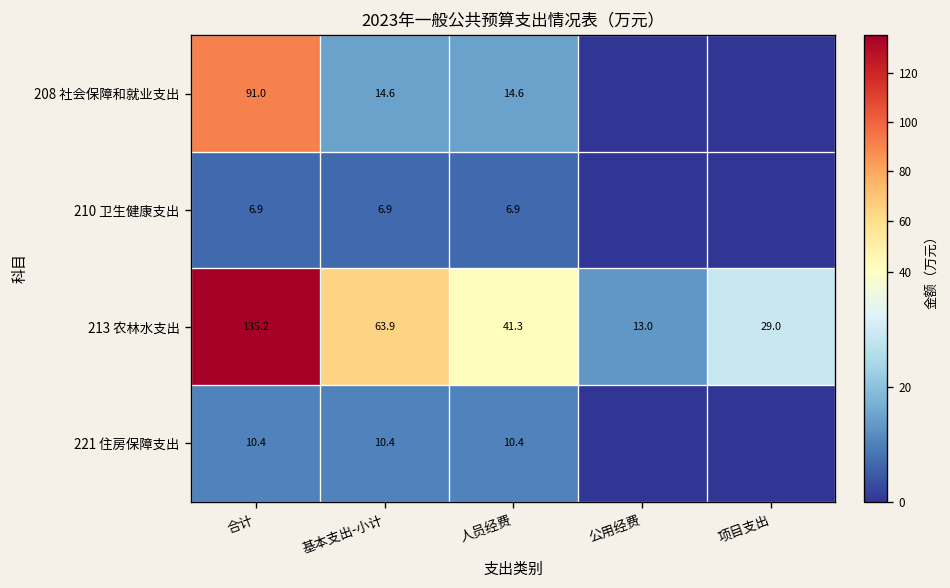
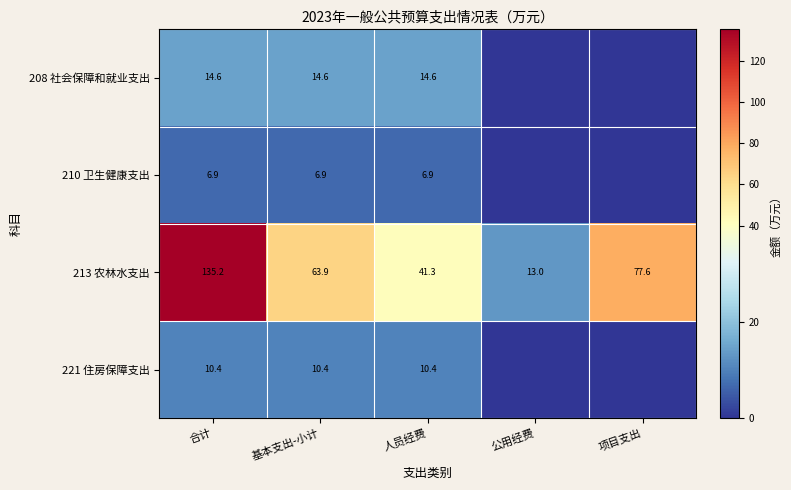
  {
    "208 社会保障和就业支出": {
-     "合计": 91.0,
+     "合计": 14.6,
      "基本支出-小计": 14.6,
      "人员经费": 14.6
    },
    "210 卫生健康支出": {
      "合计": 6.9,
      "基本支出-小计": 6.9,
      "人员经费": 6.9
    },
    "213 农林水支出": {
      "合计": 135.2,
      "基本支出-小计": 63.9,
      "人员经费": 41.3,
      "公用经费": 13.0,
-     "项目支出": 29.0
+     "项目支出": 77.6
    },
    "221 住房保障支出": {
      "合计": 10.4,
      "基本支出-小计": 10.4,
      "人员经费": 10.4
    }
  }
